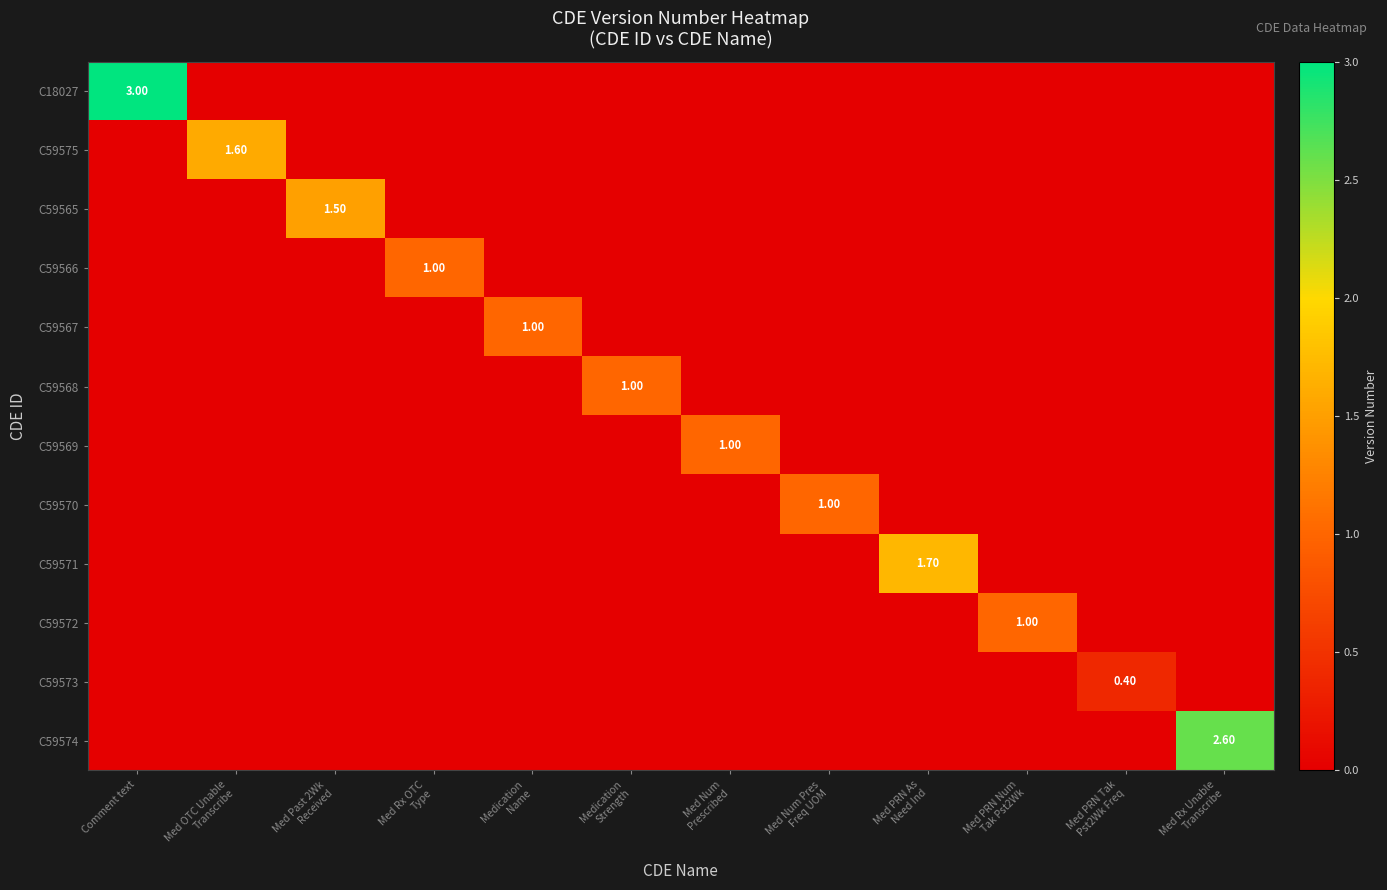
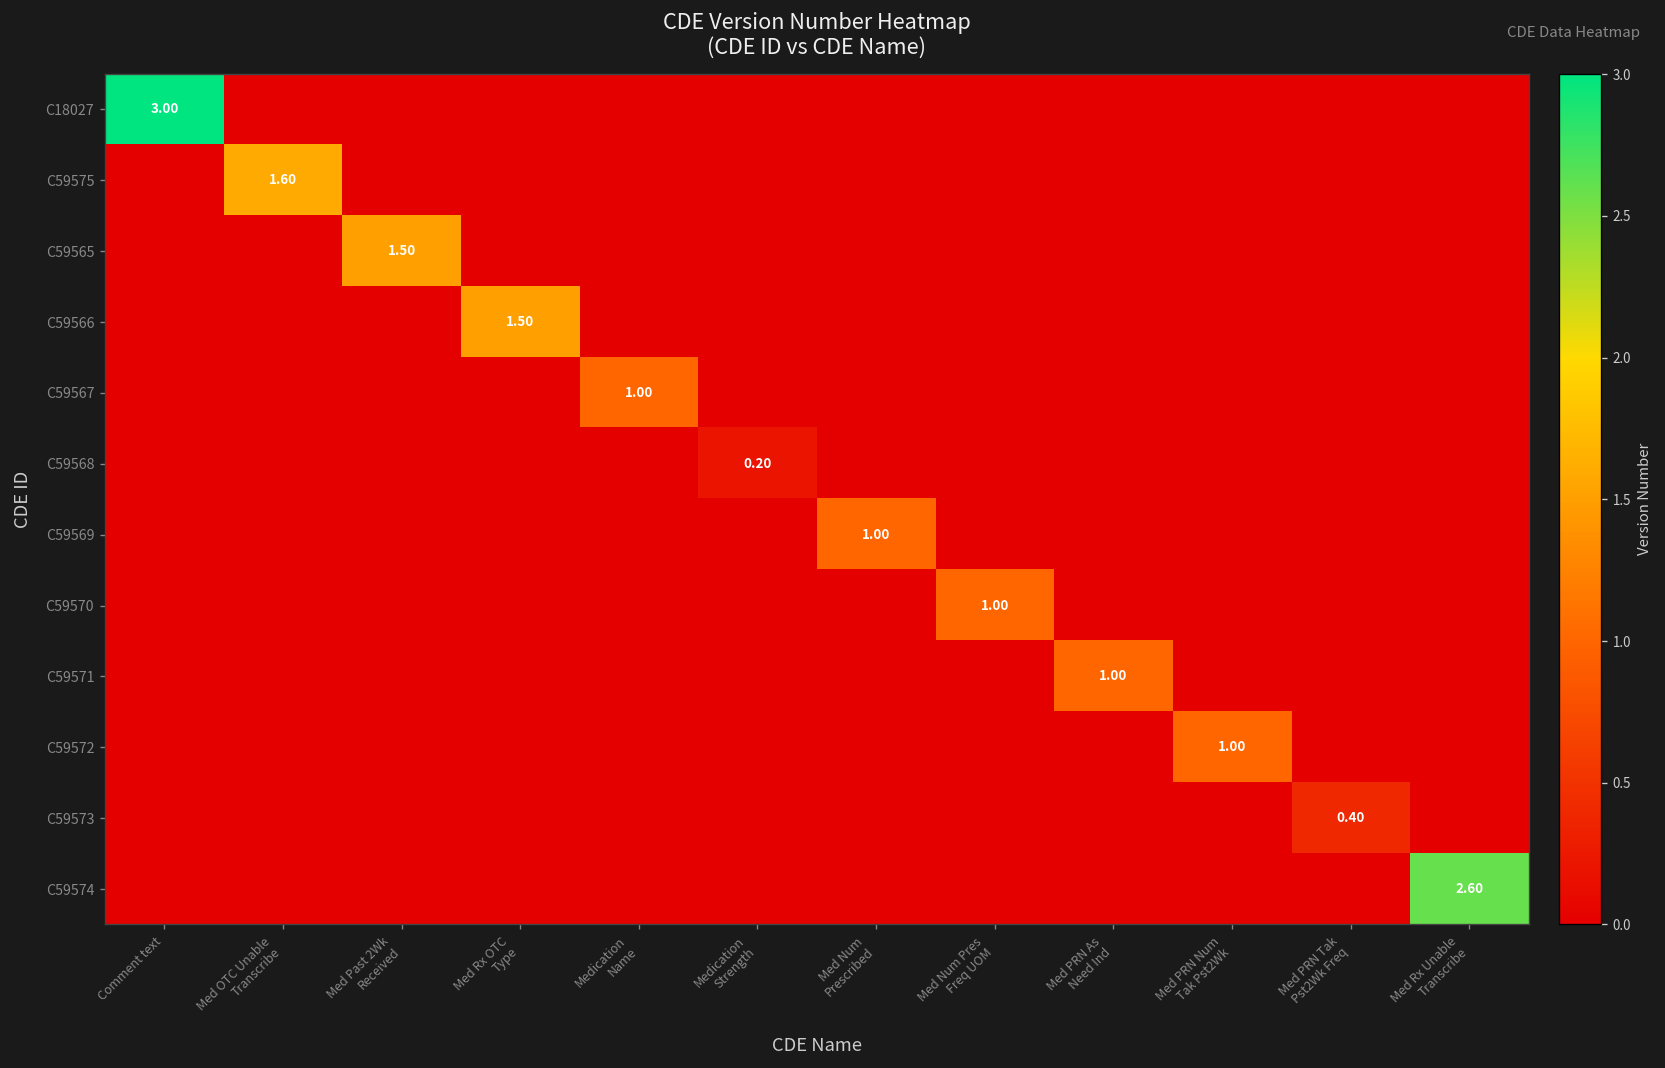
  {
    "C18027": {
      "Comment text": 3.00
    },
    "C59575": {
      "Med OTC Unable Transcribe": 1.60
    },
    "C59565": {
      "Med Past 2Wk Received": 1.50
    },
    "C59566": {
-     "Med Rx OTC Type": 1.00
+     "Med Rx OTC Type": 1.50
    },
    "C59567": {
      "Medication Name": 1.00
    },
    "C59568": {
-     "Medication Strength": 1.00
+     "Medication Strength": 0.20
    },
    "C59569": {
      "Med Num Prescribed": 1.00
    },
    "C59570": {
      "Med Num Pres Freq UOM": 1.00
    },
    "C59571": {
-     "Med PRN As Need Ind": 1.70
+     "Med PRN As Need Ind": 1.00
    },
    "C59572": {
      "Med PRN Num Tak Pst2Wk": 1.00
    },
    "C59573": {
      "Med PRN Tak Pst2Wk Freq": 0.40
    },
    "C59574": {
      "Med Rx Unable Transcribe": 2.60
    }
  }
